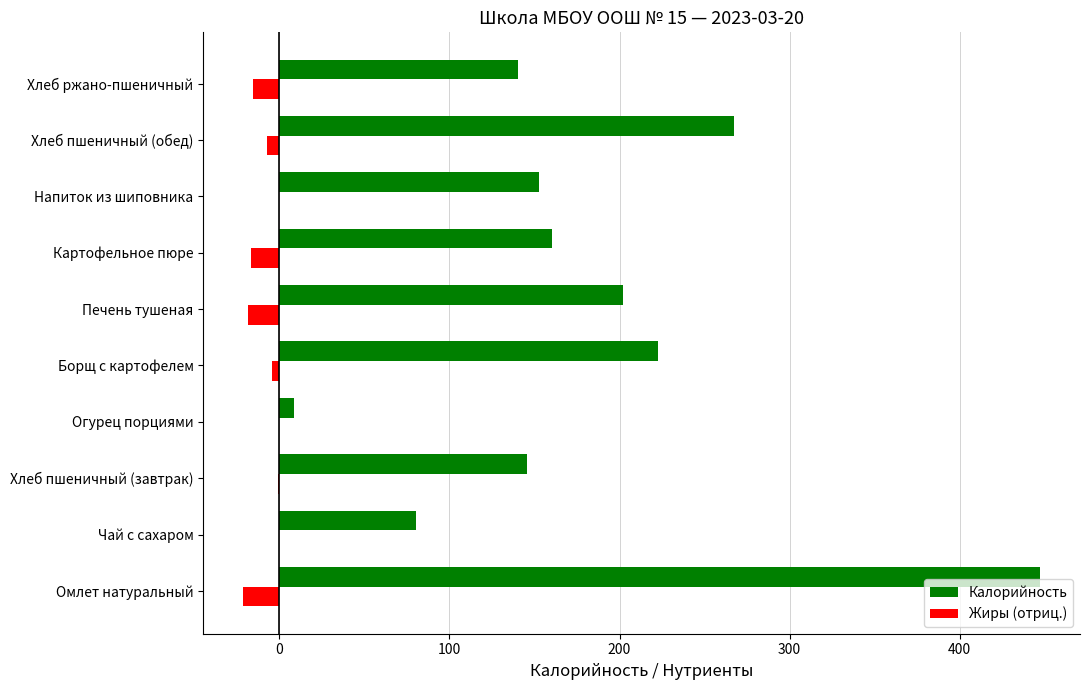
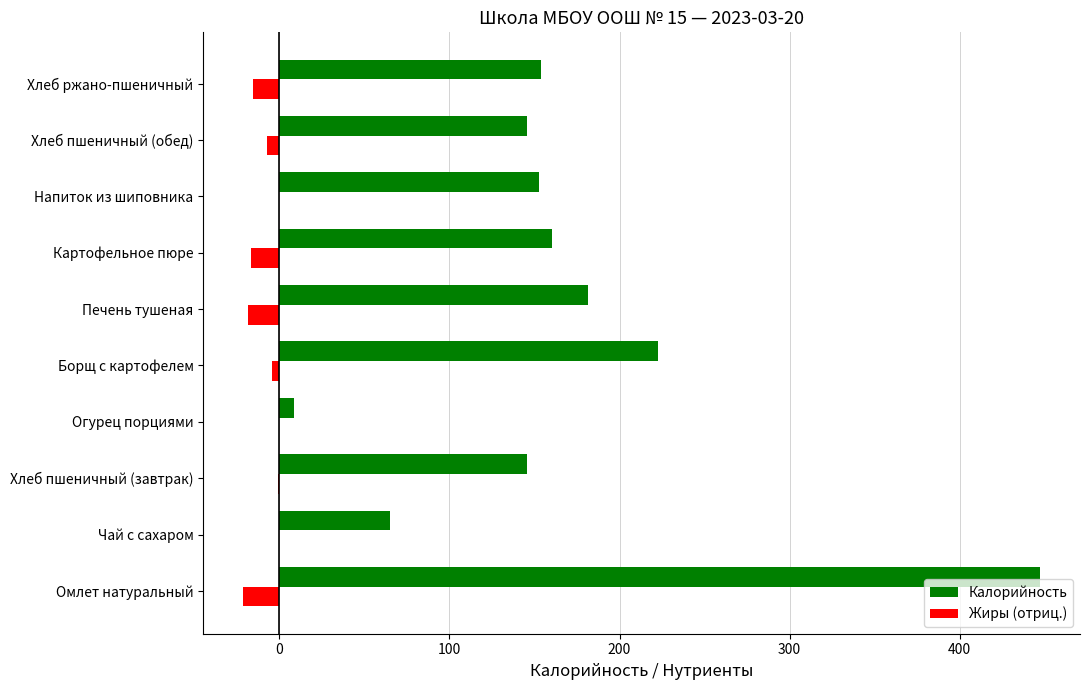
  {
    "Калорийность": {
-     "Хлеб ржано-пшеничный": 140,
-     "Хлеб пшеничный (обед)": 268,
+     "Хлеб ржано-пшеничный": 154,
+     "Хлеб пшеничный (обед)": 146,
      "Напиток из шиповника": 153,
      "Картофельное пюре": 161,
-     "Печень тушеная": 202,
+     "Печень тушеная": 181,
      "Борщ с картофелем": 223,
      "Огурец порциями": 9,
      "Хлеб пшеничный (завтрак)": 146,
-     "Чай с сахаром": 81,
+     "Чай с сахаром": 65,
      "Омлет натуральный": 447
    },
    "Жиры (отриц.)": {
      "Хлеб ржано-пшеничный": -15,
      "Хлеб пшеничный (обед)": -7,
      "Напиток из шиповника": 0,
      "Картофельное пюре": -17,
      "Печень тушеная": -18,
      "Борщ с картофелем": -4,
      "Огурец порциями": 0,
      "Чай с сахаром": 0,
      "Омлет натуральный": -21
    }
  }
